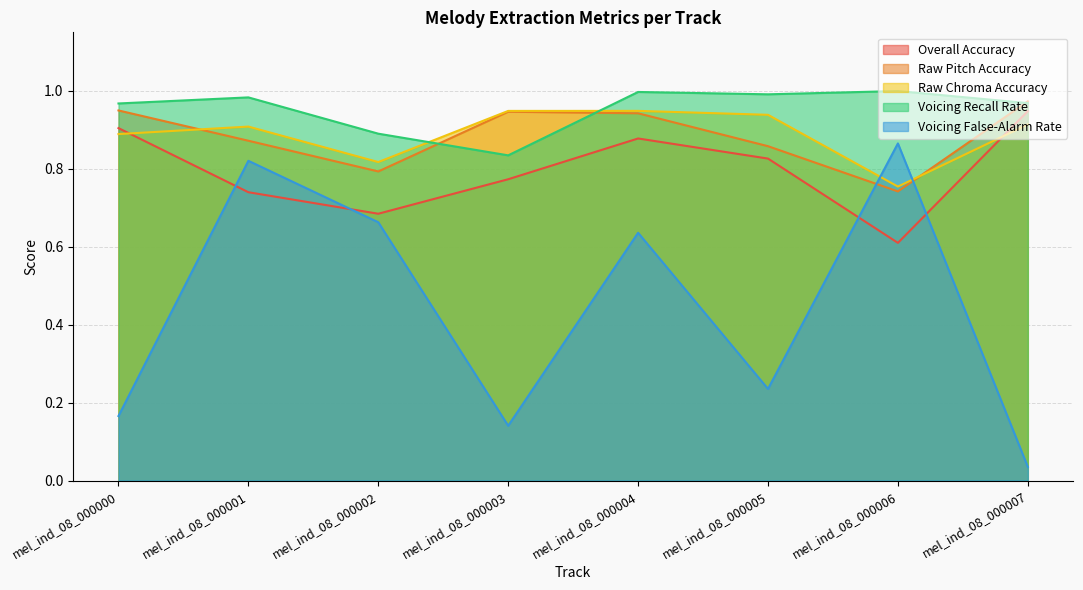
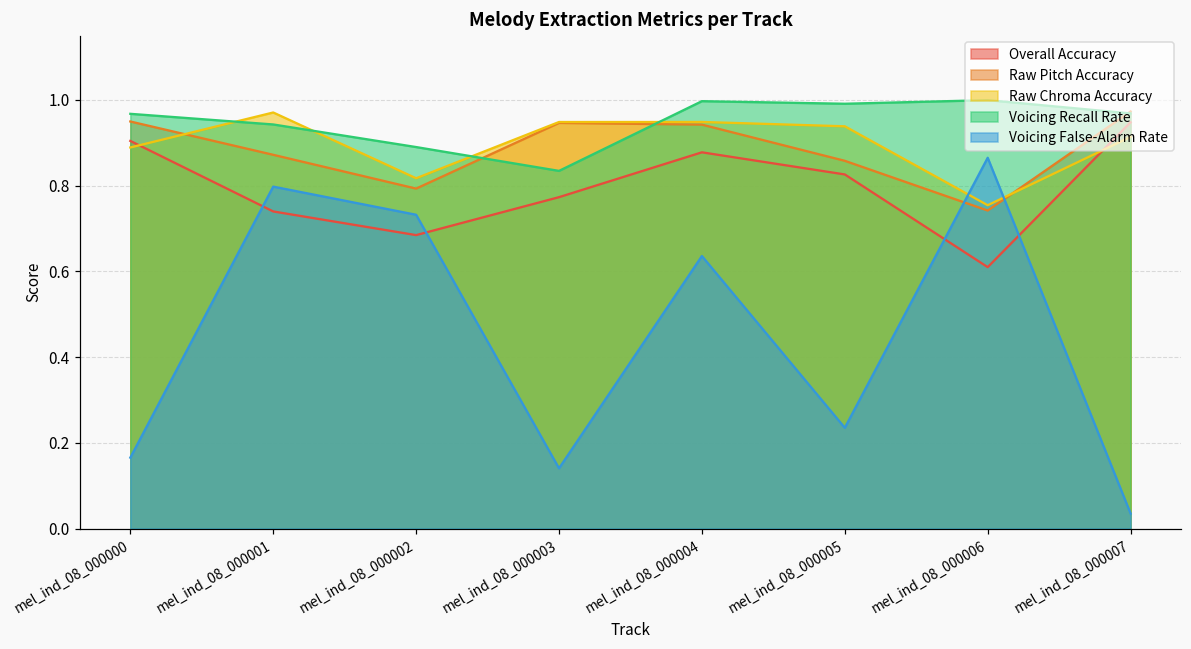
  {
    "Raw Chroma Accuracy": {
      "mel_ind_08_000000": 0.89,
-     "mel_ind_08_000001": 0.91,
+     "mel_ind_08_000001": 0.97,
      "mel_ind_08_000002": 0.82,
      "mel_ind_08_000005": 0.94,
      "mel_ind_08_000006": 0.75
    },
    "Voicing Recall Rate": {
      "mel_ind_08_000000": 0.97,
-     "mel_ind_08_000001": 0.98,
+     "mel_ind_08_000001": 0.94,
      "mel_ind_08_000002": 0.89,
      "mel_ind_08_000003": 0.83,
      "mel_ind_08_000004": 1.00,
      "mel_ind_08_000005": 0.99
    },
    "Voicing False-Alarm Rate": {
      "mel_ind_08_000000": 0.17,
-     "mel_ind_08_000001": 0.82,
-     "mel_ind_08_000002": 0.66,
+     "mel_ind_08_000001": 0.80,
+     "mel_ind_08_000002": 0.73,
      "mel_ind_08_000003": 0.14,
      "mel_ind_08_000004": 0.64,
      "mel_ind_08_000005": 0.24,
      "mel_ind_08_000006": 0.87,
      "mel_ind_08_000007": 0.04
    }
  }
